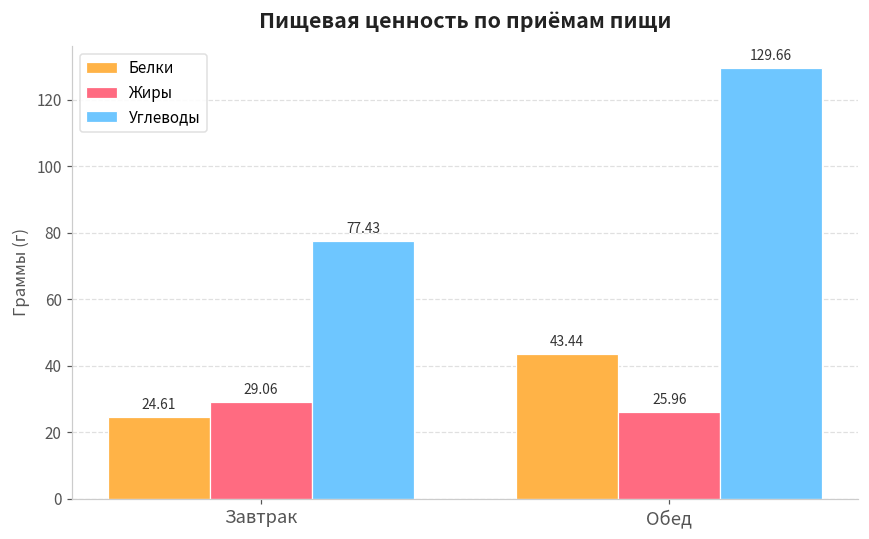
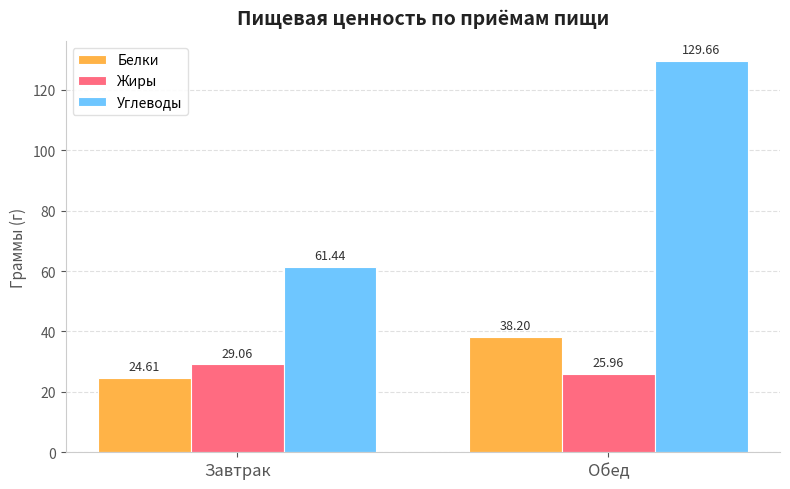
  {
    "Белки": {
      "Завтрак": 24.61,
-     "Обед": 43.44
+     "Обед": 38.20
    },
    "Жиры": {
      "Завтрак": 29.06,
      "Обед": 25.96
    },
    "Углеводы": {
-     "Завтрак": 77.43,
+     "Завтрак": 61.44,
      "Обед": 129.66
    }
  }
